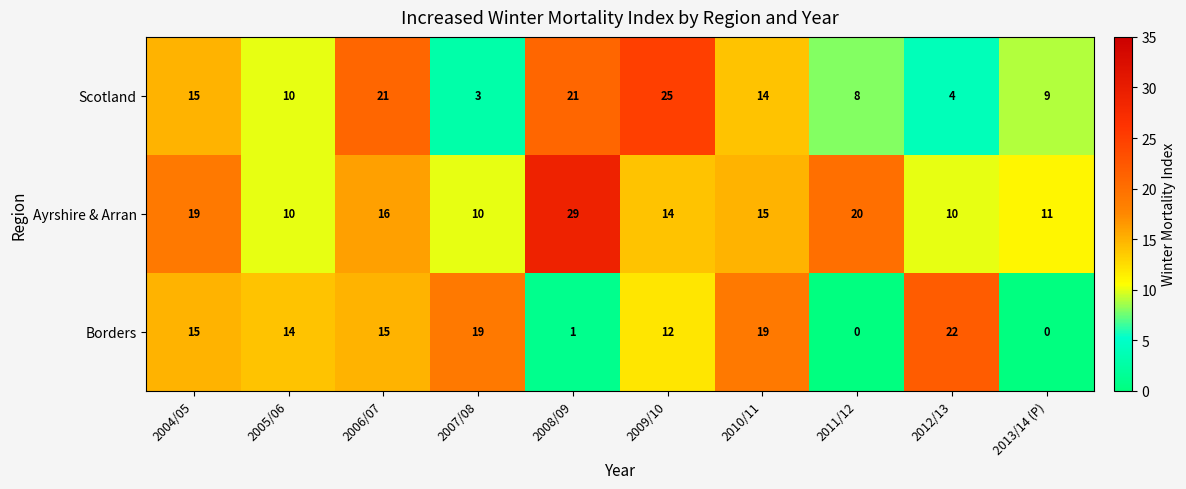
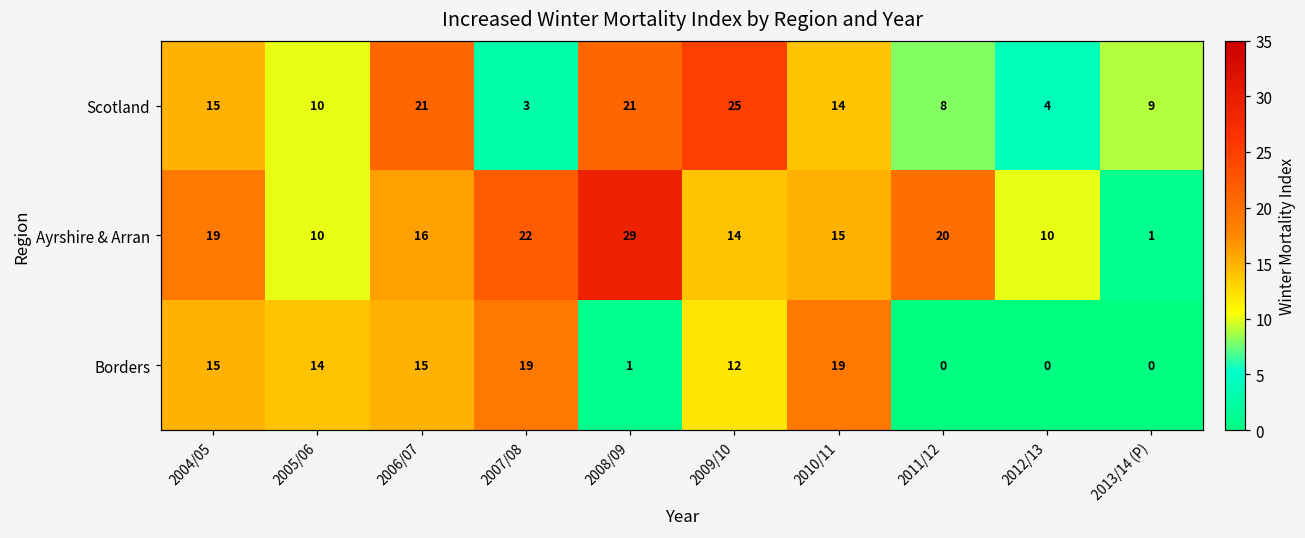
  {
    "Scotland": {
      "2004/05": 15,
      "2005/06": 10,
      "2006/07": 21,
      "2007/08": 3,
      "2008/09": 21,
      "2009/10": 25,
      "2010/11": 14,
      "2011/12": 8,
      "2012/13": 4,
      "2013/14 (P)": 9
    },
    "Ayrshire & Arran": {
      "2004/05": 19,
      "2005/06": 10,
      "2006/07": 16,
-     "2007/08": 10,
+     "2007/08": 22,
      "2008/09": 29,
      "2009/10": 14,
      "2010/11": 15,
      "2011/12": 20,
      "2012/13": 10,
-     "2013/14 (P)": 11
+     "2013/14 (P)": 1
    },
    "Borders": {
      "2004/05": 15,
      "2005/06": 14,
      "2006/07": 15,
      "2007/08": 19,
      "2008/09": 1,
      "2009/10": 12,
      "2010/11": 19,
      "2011/12": 0,
-     "2012/13": 22,
+     "2012/13": 0,
      "2013/14 (P)": 0
    }
  }
